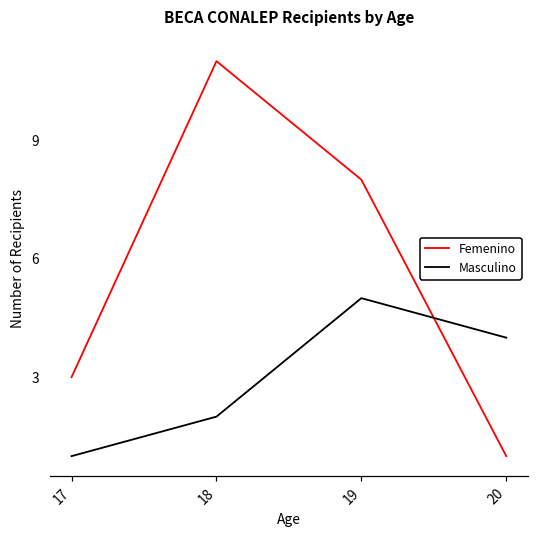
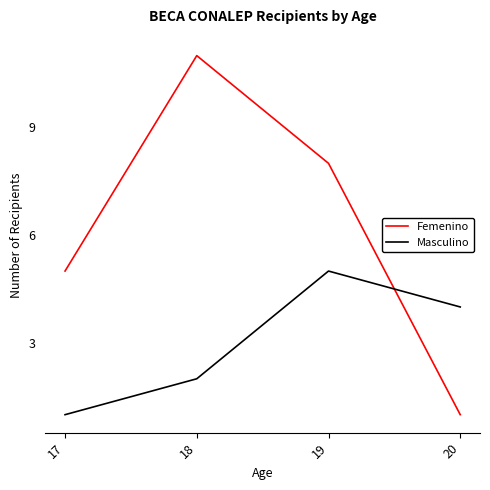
  {
    "Femenino": {
-     "17": 3,
+     "17": 5,
      "18": 11,
      "19": 8,
      "20": 1
    },
    "Masculino": {
      "17": 1,
      "18": 2,
      "19": 5,
      "20": 4
    }
  }
